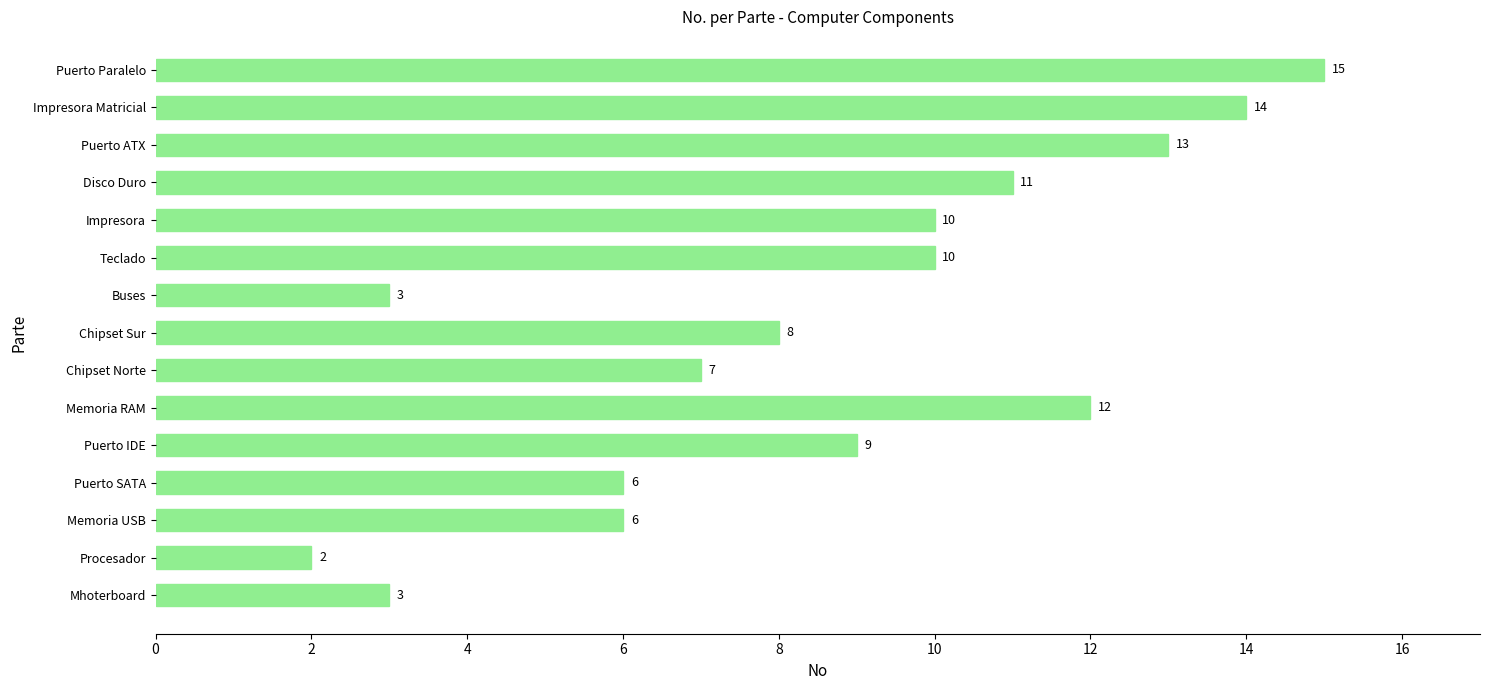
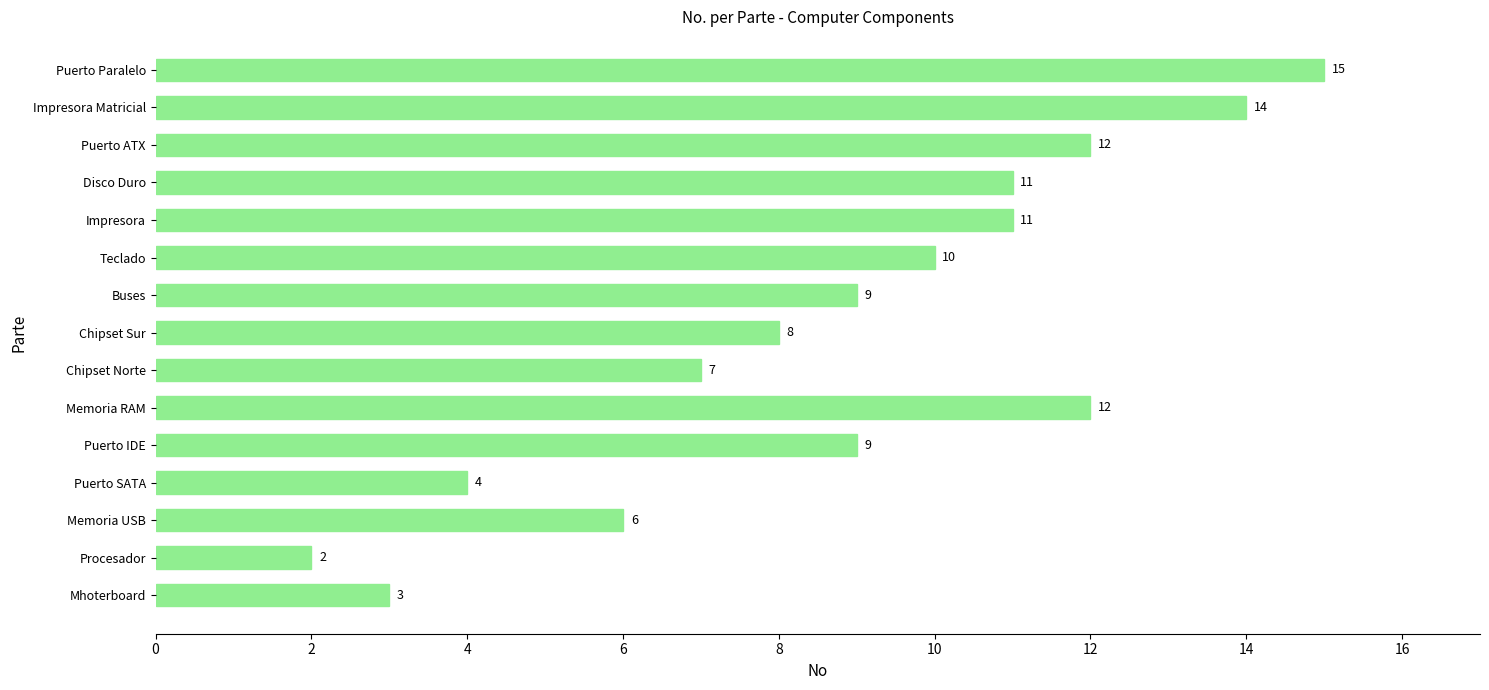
  {
    "Puerto Paralelo": 15,
    "Impresora Matricial": 14,
-   "Puerto ATX": 13,
+   "Puerto ATX": 12,
    "Disco Duro": 11,
-   "Impresora": 10,
+   "Impresora": 11,
    "Teclado": 10,
-   "Buses": 3,
+   "Buses": 9,
    "Chipset Sur": 8,
    "Chipset Norte": 7,
    "Memoria RAM": 12,
    "Puerto IDE": 9,
-   "Puerto SATA": 6,
+   "Puerto SATA": 4,
    "Memoria USB": 6,
    "Procesador": 2,
    "Mhoterboard": 3
  }
